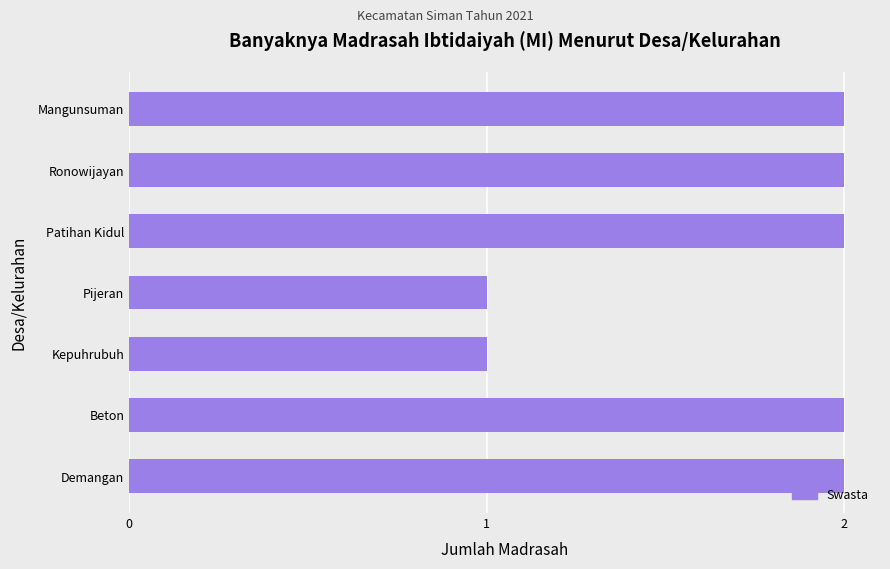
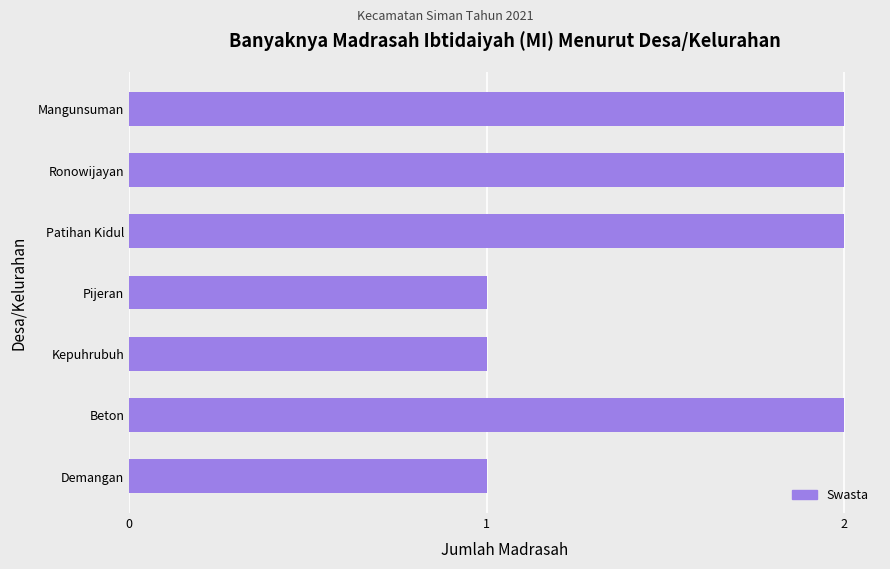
  {
    "Mangunsuman": 2,
    "Ronowijayan": 2,
    "Patihan Kidul": 2,
    "Pijeran": 1,
    "Kepuhrubuh": 1,
    "Beton": 2,
-   "Demangan": 2
+   "Demangan": 1
  }
